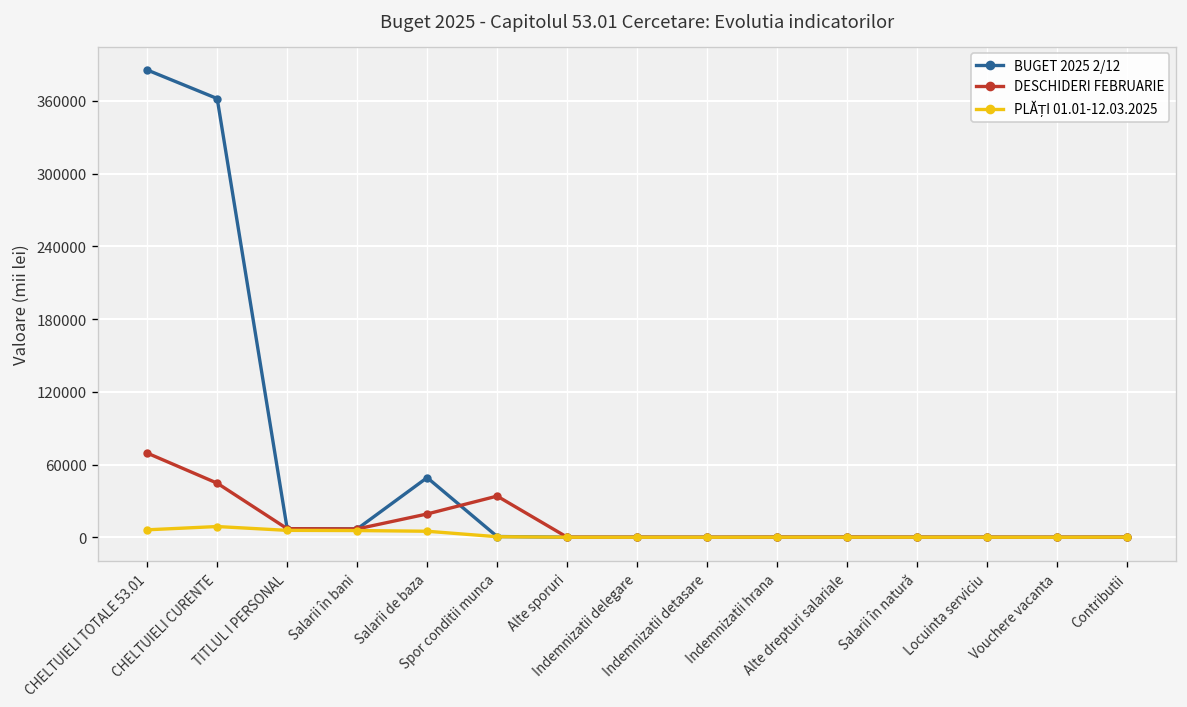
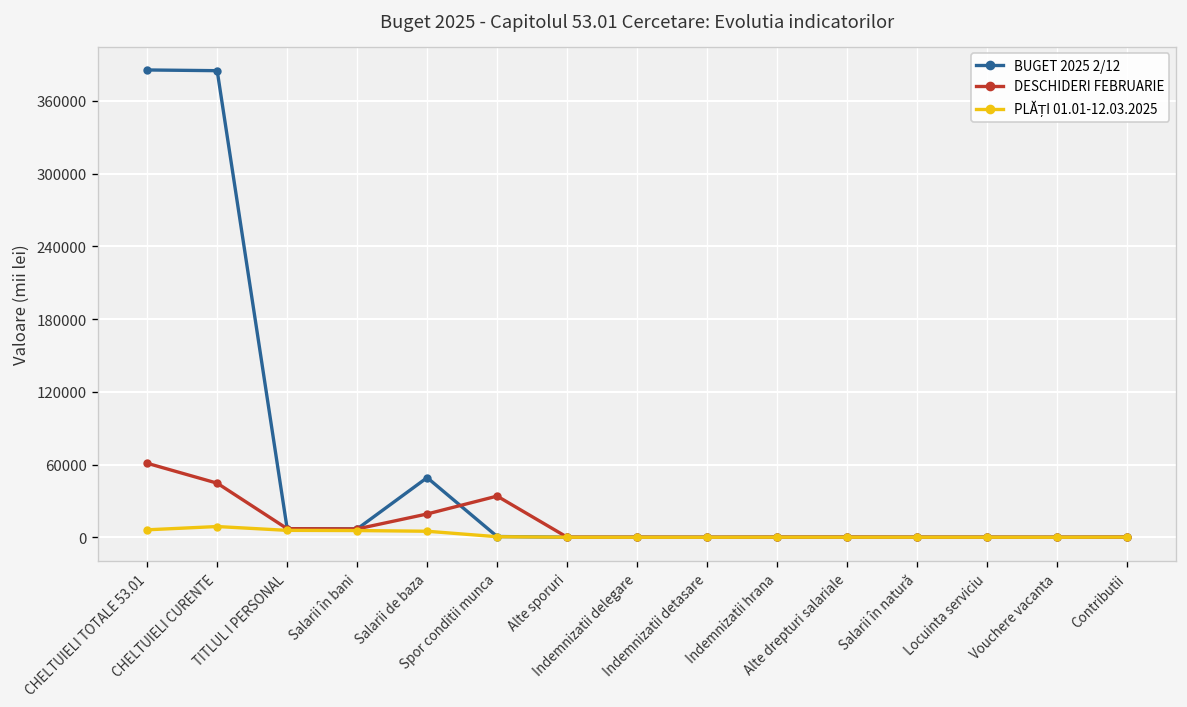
  {
    "BUGET 2025 2/12": {
      "CHELTUIELI TOTALE 53.01": 386000,
-     "CHELTUIELI CURENTE": 362000,
+     "CHELTUIELI CURENTE": 385000,
      "Salarii de baza": 49000
    },
    "DESCHIDERI FEBRUARIE": {
-     "CHELTUIELI TOTALE 53.01": 69000,
+     "CHELTUIELI TOTALE 53.01": 61000,
      "CHELTUIELI CURENTE": 45000,
      "Salarii de baza": 19000,
      "Spor conditii munca": 34000
    },
    "PLĂȚI 01.01-12.03.2025": {
      "CHELTUIELI TOTALE 53.01": 6000,
      "CHELTUIELI CURENTE": 9000,
      "Salarii de baza": 5000
    }
  }
